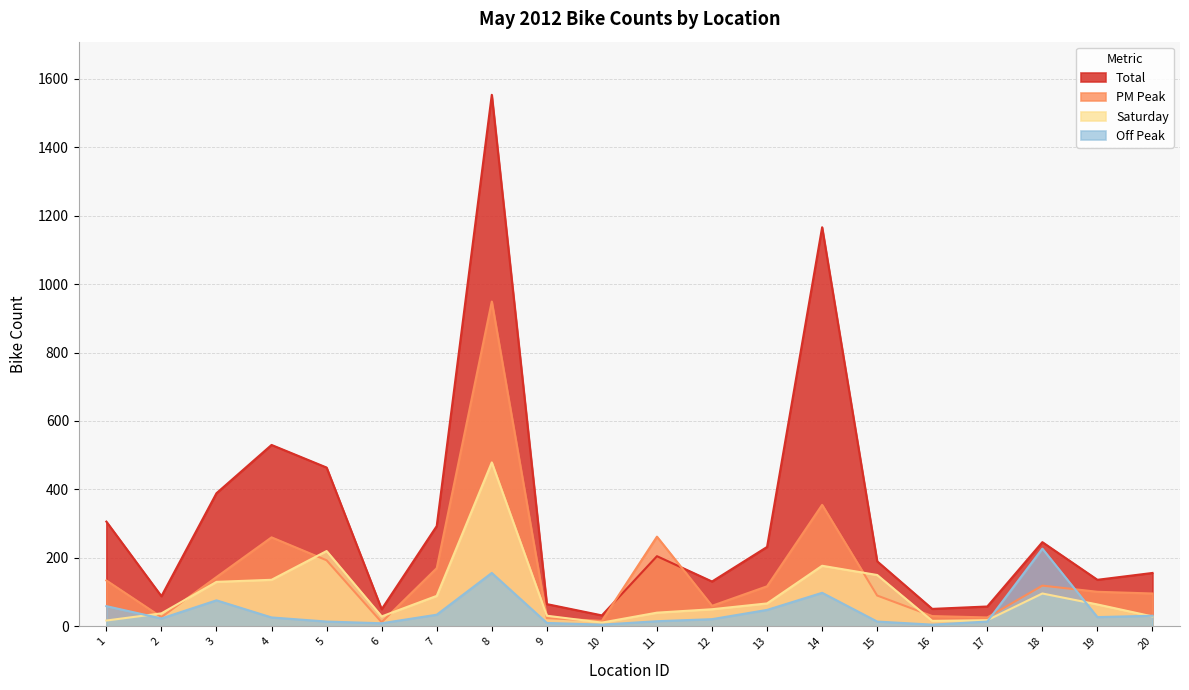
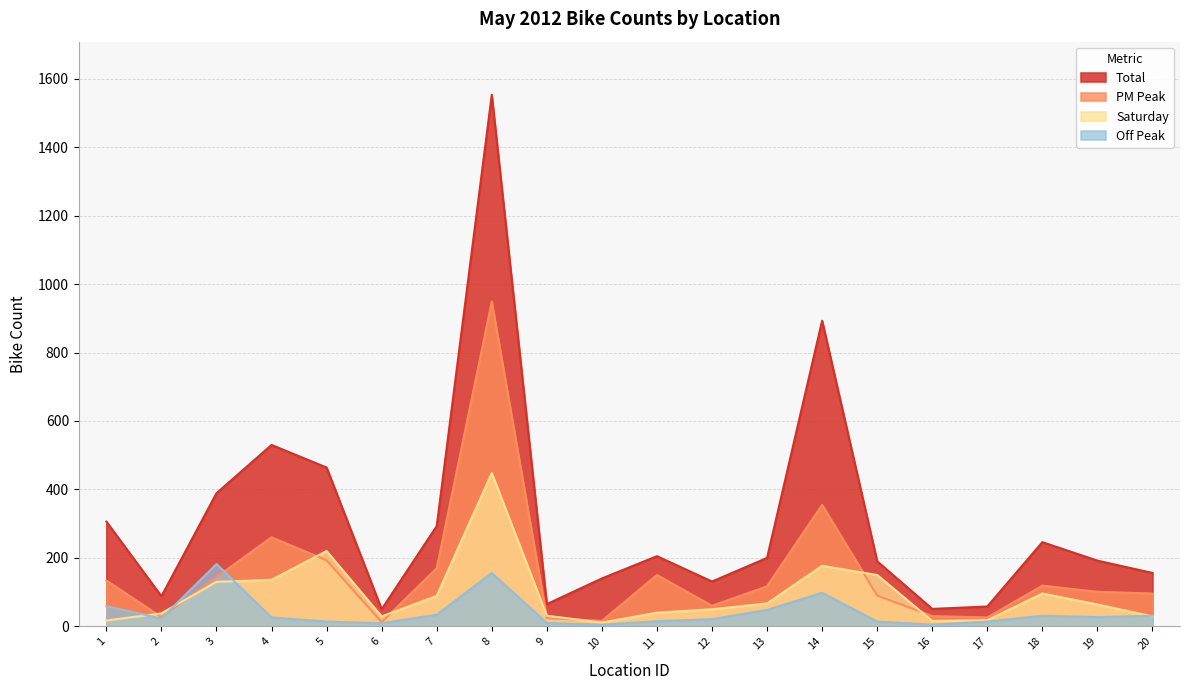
  {
    "Total": {
      "1": 310,
      "2": 90,
      "3": 390,
      "4": 530,
      "5": 460,
      "6": 50,
      "7": 290,
      "8": 1550,
      "9": 70,
-     "10": 30,
+     "10": 140,
      "11": 210,
      "12": 130,
-     "13": 230,
-     "14": 1170,
+     "13": 200,
+     "14": 890,
      "15": 190,
      "16": 50,
      "17": 60,
      "18": 250,
-     "19": 140,
+     "19": 190,
      "20": 160
    },
    "PM Peak": {
      "1": 130,
      "3": 140,
      "4": 260,
      "5": 190,
      "7": 170,
      "8": 950,
-     "11": 260,
+     "11": 150,
      "12": 60,
      "13": 120,
      "14": 360,
      "15": 90,
      "16": 30,
      "17": 30,
      "18": 120,
      "19": 100,
      "20": 100
    },
    "Saturday": {
      "1": 20,
      "2": 40,
      "3": 130,
      "4": 140,
      "5": 220,
      "6": 30,
      "7": 90,
-     "8": 480,
+     "8": 450,
      "11": 40,
      "12": 50,
      "13": 70,
      "14": 180,
      "15": 150,
      "16": 20,
      "18": 100,
      "19": 60
    },
    "Off Peak": {
      "1": 60,
-     "3": 80,
+     "3": 180,
      "4": 30,
      "5": 10,
      "7": 30,
      "8": 160,
      "9": 10,
      "11": 20,
      "12": 20,
      "13": 50,
      "14": 100,
      "15": 10,
      "16": 10,
-     "18": 230,
+     "18": 30,
      "19": 30
    }
  }
